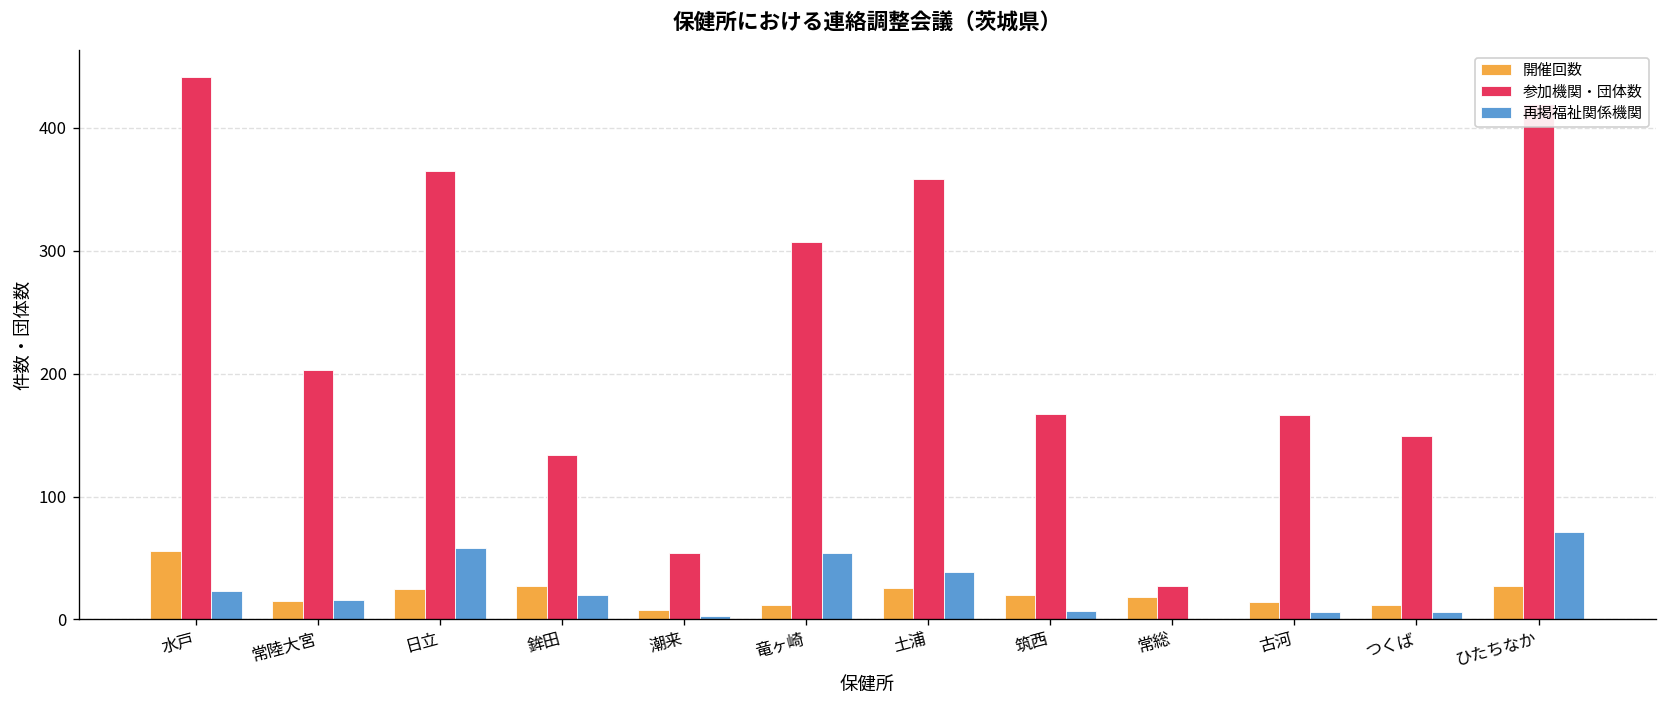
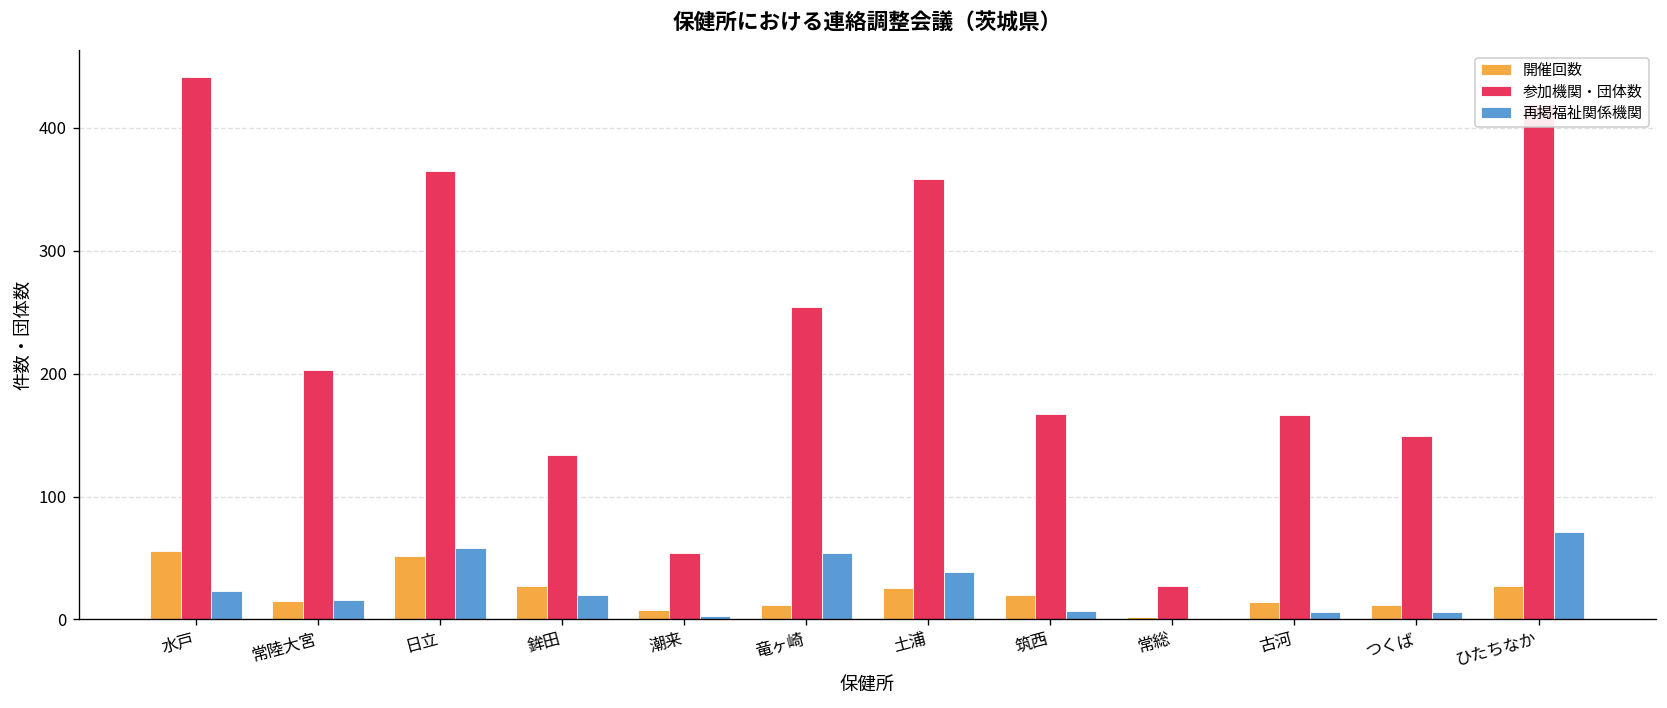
  {
    "開催回数": {
      "水戸": 56,
      "常陸大宮": 15,
-     "日立": 25,
+     "日立": 52,
      "鉾田": 27,
      "潮来": 8,
      "竜ヶ崎": 12,
      "土浦": 26,
      "筑西": 20,
-     "常総": 18,
+     "常総": 2,
      "古河": 14,
      "つくば": 12,
      "ひたちなか": 27
    },
    "参加機関・団体数": {
      "水戸": 441,
      "常陸大宮": 203,
      "日立": 365,
      "鉾田": 134,
      "潮来": 54,
-     "竜ヶ崎": 307,
+     "竜ヶ崎": 254,
      "土浦": 358,
      "筑西": 167,
      "常総": 27,
      "古河": 166,
      "つくば": 149
    },
    "再掲福祉関係機関": {
      "水戸": 23,
      "常陸大宮": 16,
      "日立": 58,
      "鉾田": 20,
      "潮来": 3,
      "竜ヶ崎": 54,
      "土浦": 39,
      "筑西": 7,
      "常総": 0,
      "古河": 6,
      "つくば": 6,
      "ひたちなか": 71
    }
  }
